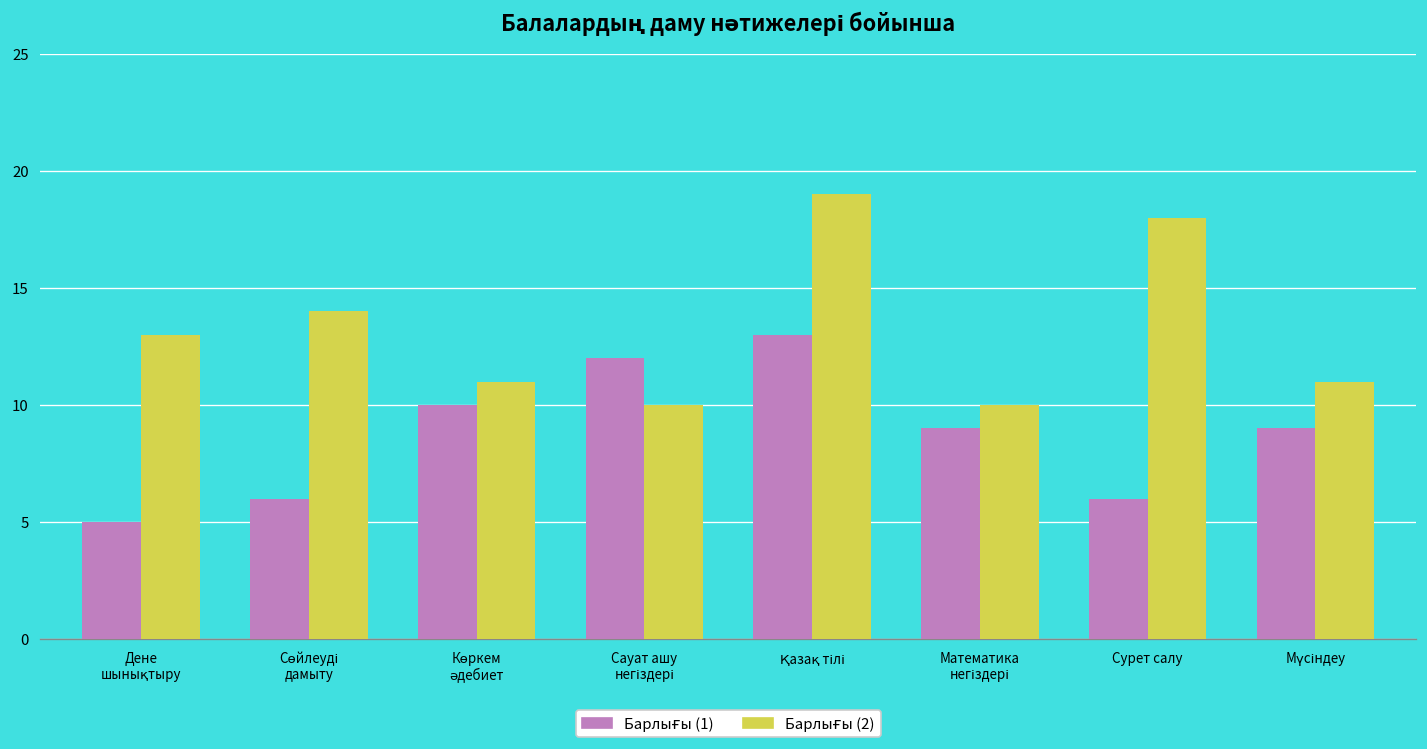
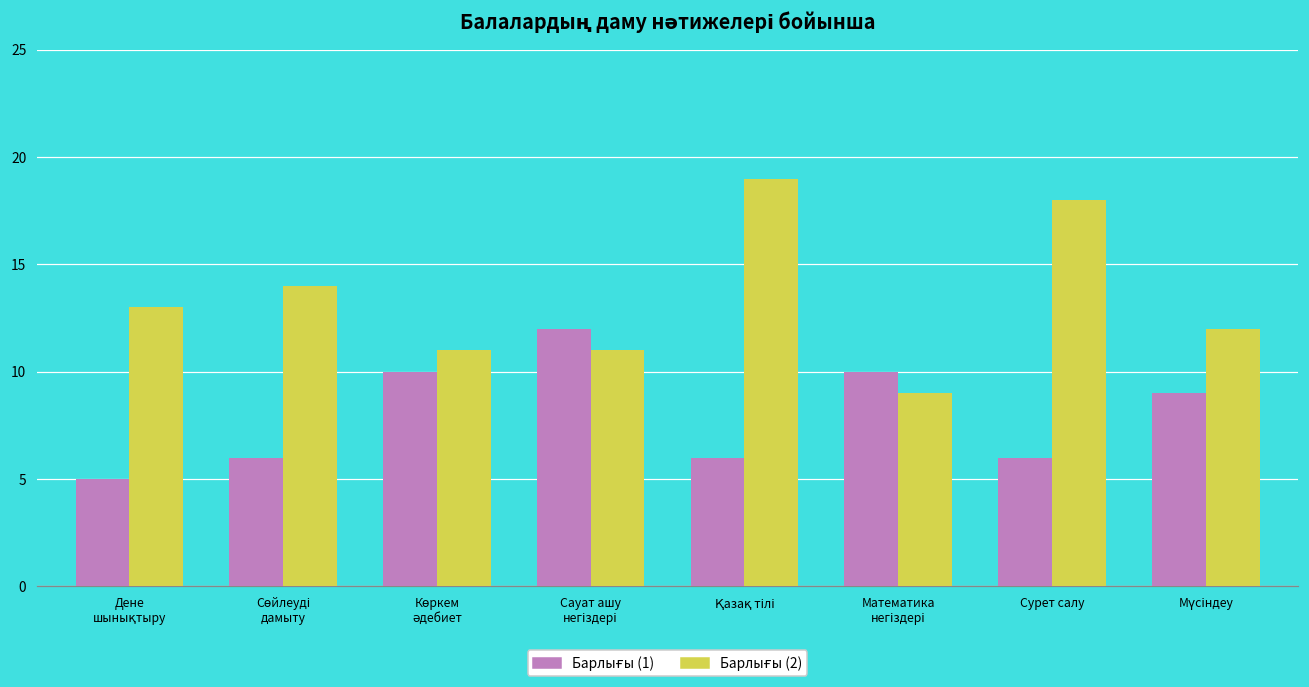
  {
    "Барлығы (1)": {
      "Дене шынықтыру": 5,
      "Сөйлеуді дамыту": 6,
      "Көркем әдебиет": 10,
      "Сауат ашу негіздері": 12,
-     "Қазақ тілі": 13,
-     "Математика негіздері": 9,
+     "Қазақ тілі": 6,
+     "Математика негіздері": 10,
      "Сурет салу": 6,
      "Мүсіндеу": 9
    },
    "Барлығы (2)": {
      "Дене шынықтыру": 13,
      "Сөйлеуді дамыту": 14,
      "Көркем әдебиет": 11,
-     "Сауат ашу негіздері": 10,
+     "Сауат ашу негіздері": 11,
      "Қазақ тілі": 19,
-     "Математика негіздері": 10,
+     "Математика негіздері": 9,
      "Сурет салу": 18,
-     "Мүсіндеу": 11
+     "Мүсіндеу": 12
    }
  }
